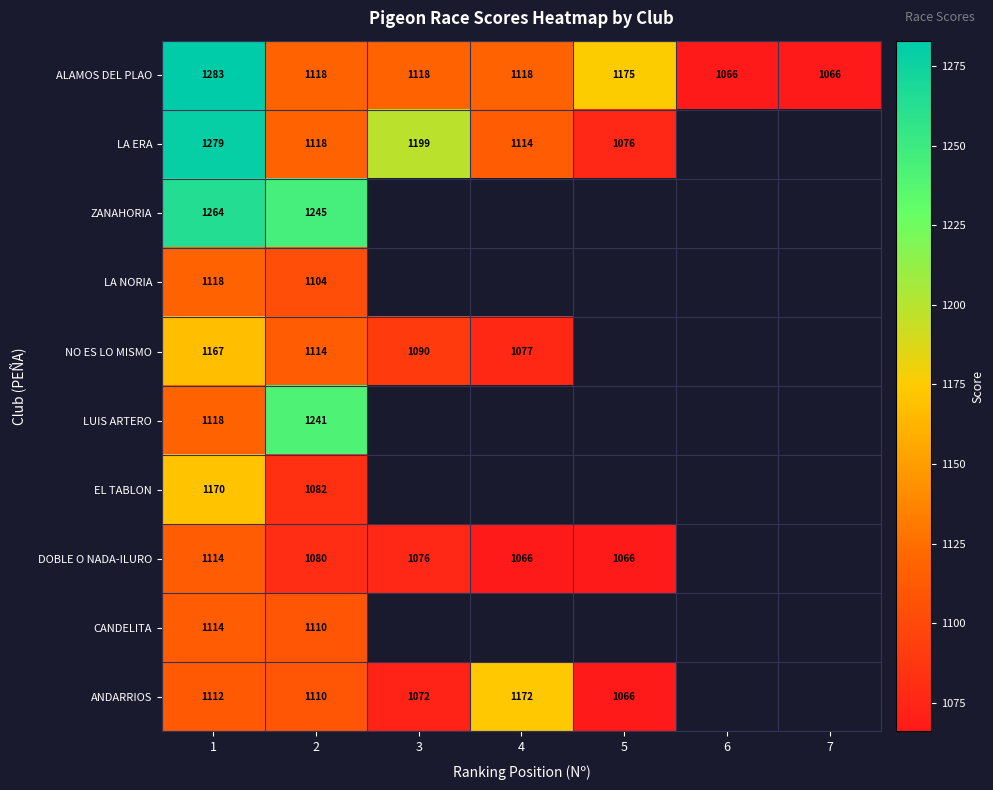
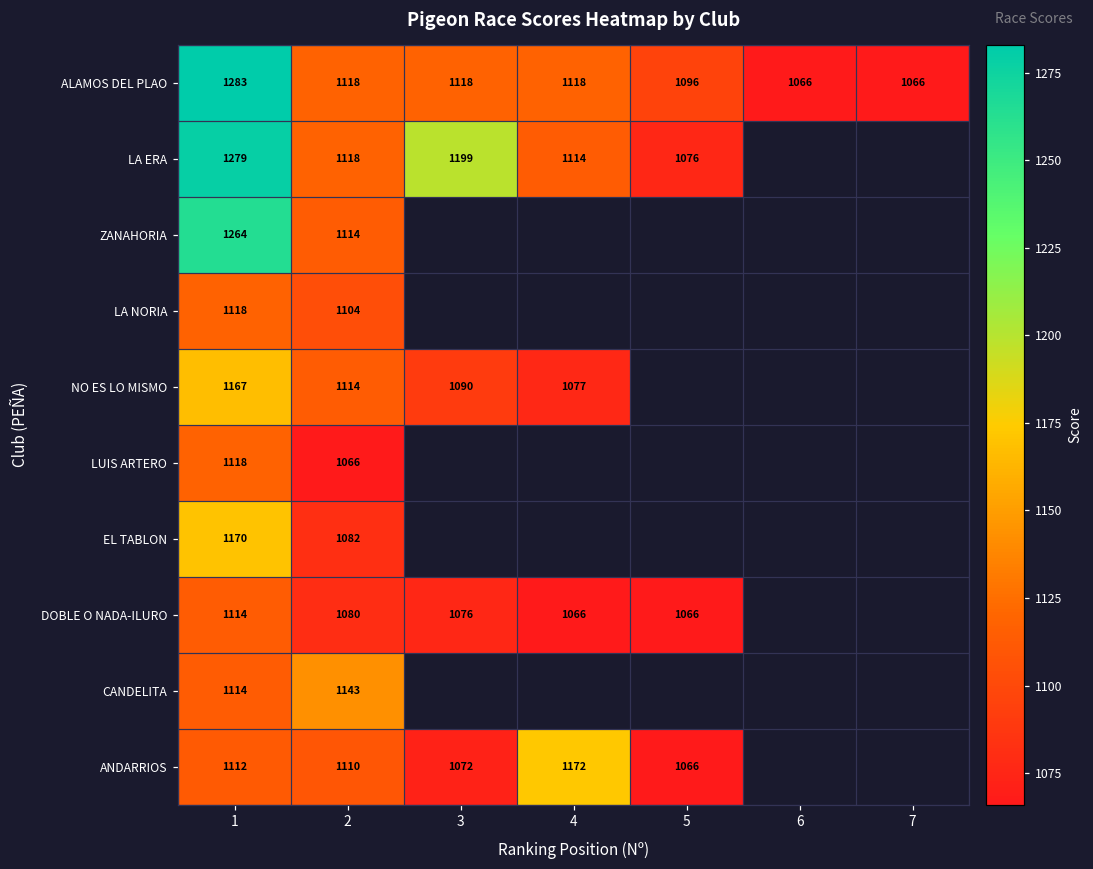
  {
    "ALAMOS DEL PLAO": {
      "1": 1283,
      "2": 1118,
      "3": 1118,
      "4": 1118,
-     "5": 1175,
+     "5": 1096,
      "6": 1066,
      "7": 1066
    },
    "LA ERA": {
      "1": 1279,
      "2": 1118,
      "3": 1199,
      "4": 1114,
      "5": 1076
    },
    "ZANAHORIA": {
      "1": 1264,
-     "2": 1245
+     "2": 1114
    },
    "LA NORIA": {
      "1": 1118,
      "2": 1104
    },
    "NO ES LO MISMO": {
      "1": 1167,
      "2": 1114,
      "3": 1090,
      "4": 1077
    },
    "LUIS ARTERO": {
      "1": 1118,
-     "2": 1241
+     "2": 1066
    },
    "EL TABLON": {
      "1": 1170,
      "2": 1082
    },
    "DOBLE O NADA-ILURO": {
      "1": 1114,
      "2": 1080,
      "3": 1076,
      "4": 1066,
      "5": 1066
    },
    "CANDELITA": {
      "1": 1114,
-     "2": 1110
+     "2": 1143
    },
    "ANDARRIOS": {
      "1": 1112,
      "2": 1110,
      "3": 1072,
      "4": 1172,
      "5": 1066
    }
  }
